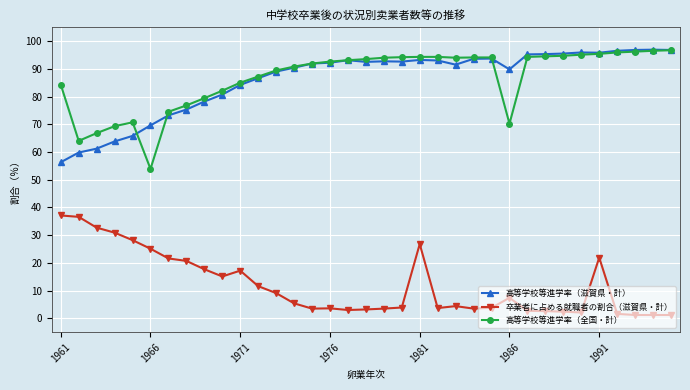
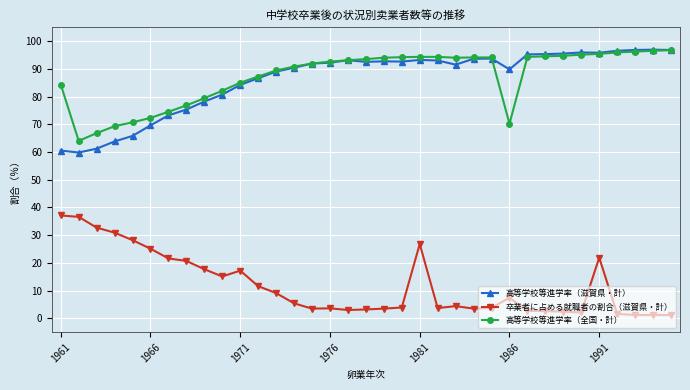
  {
    "高等学校等進学率（滋賀県・計）": {
-     "1961": 56,
+     "1961": 61,
      "1966": 70,
      "1981": 93,
      "1986": 90
    },
    "卒業者に占める就職者の割合（滋賀県・計）": {
      "1961": 37,
      "1966": 25,
      "1971": 17,
      "1976": 4,
      "1981": 27,
      "1991": 22
    },
    "高等学校等進学率（全国・計）": {
      "1961": 84,
-     "1966": 54,
+     "1966": 72,
      "1981": 94,
      "1986": 70
    }
  }
